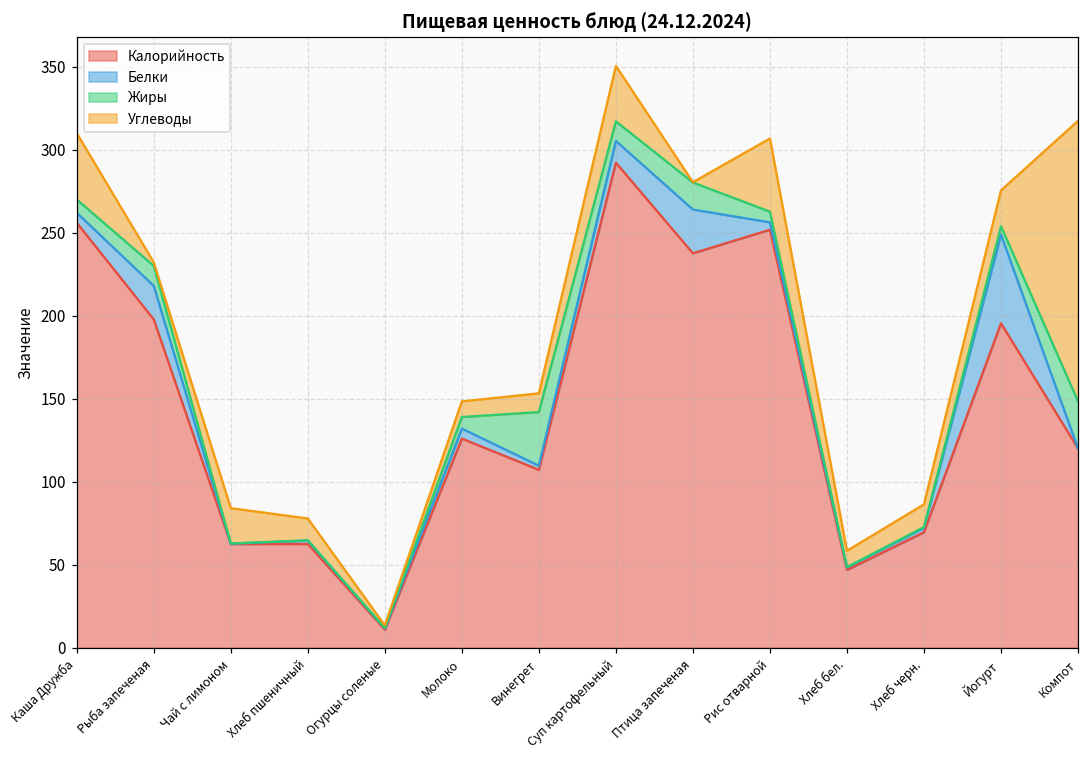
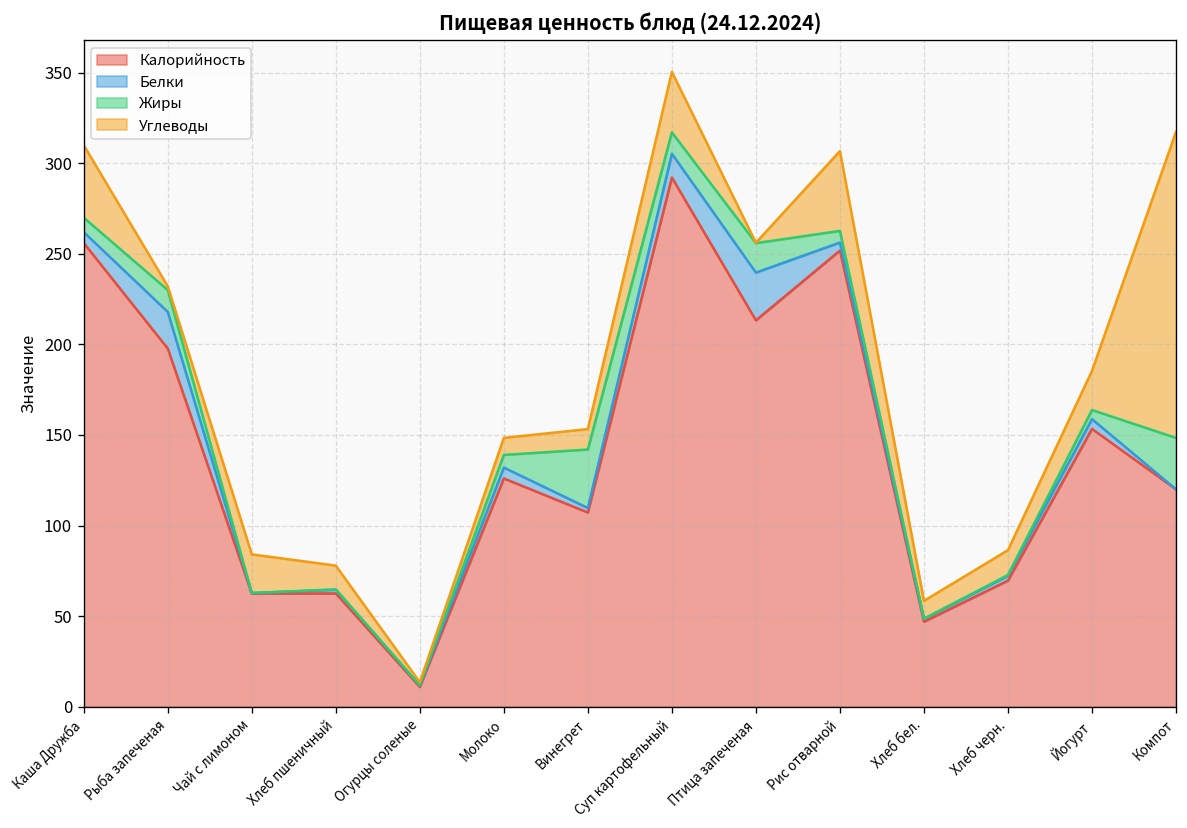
  {
    "Калорийность": {
      "Каша Дружба": 256,
      "Рыба запеченая": 198,
      "Хлеб пшеничный": 63,
      "Молоко": 126,
      "Винегрет": 107,
      "Суп картофельный": 292,
-     "Птица запеченая": 238,
+     "Птица запеченая": 213,
      "Рис отварной": 252,
      "Хлеб черн.": 70,
-     "Йогурт": 195
+     "Йогурт": 153
    },
    "Белки": {
      "Каша Дружба": 6,
      "Рыба запеченая": 20,
      "Молоко": 6,
      "Винегрет": 3,
      "Суп картофельный": 13,
      "Птица запеченая": 26,
      "Рис отварной": 4,
-     "Йогурт": 53
+     "Йогурт": 5
    },
    "Жиры": {
      "Каша Дружба": 8,
      "Рыба запеченая": 12,
      "Молоко": 7,
      "Винегрет": 32,
      "Суп картофельный": 12,
      "Рис отварной": 6,
      "Йогурт": 5,
      "Компот": 28
    },
    "Углеводы": {
      "Каша Дружба": 40,
      "Рыба запеченая": 2,
      "Чай с лимоном": 21,
      "Хлеб пшеничный": 13,
      "Огурцы соленые": 2,
      "Молоко": 9,
      "Винегрет": 11,
      "Суп картофельный": 33,
      "Рис отварной": 44,
      "Хлеб бел.": 10,
      "Хлеб черн.": 14,
      "Йогурт": 22,
      "Компот": 169
    }
  }
